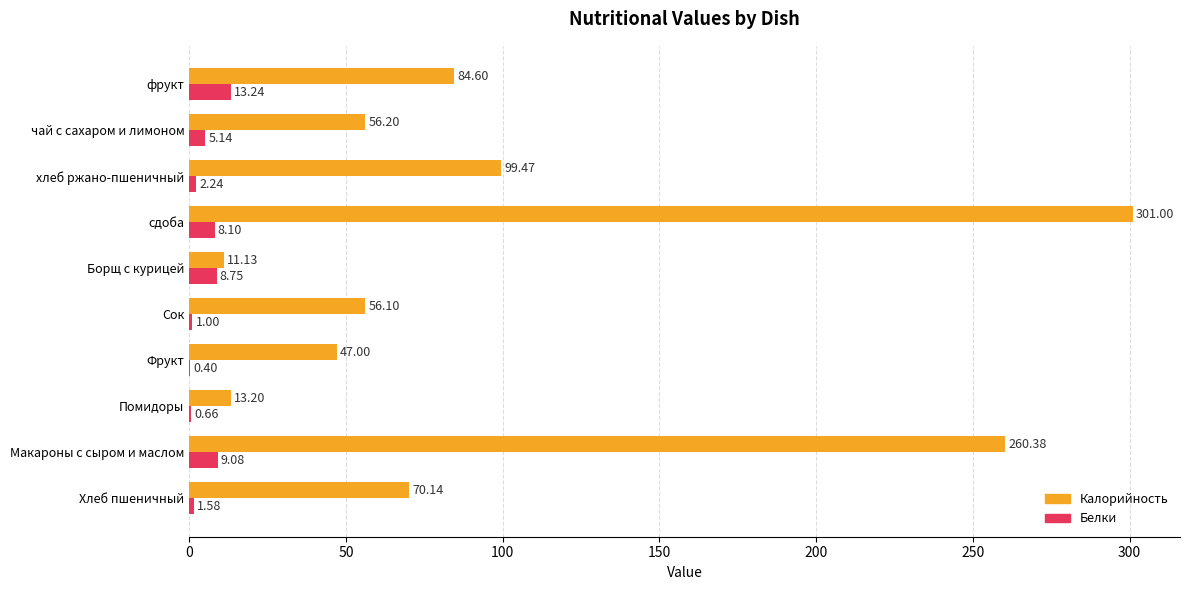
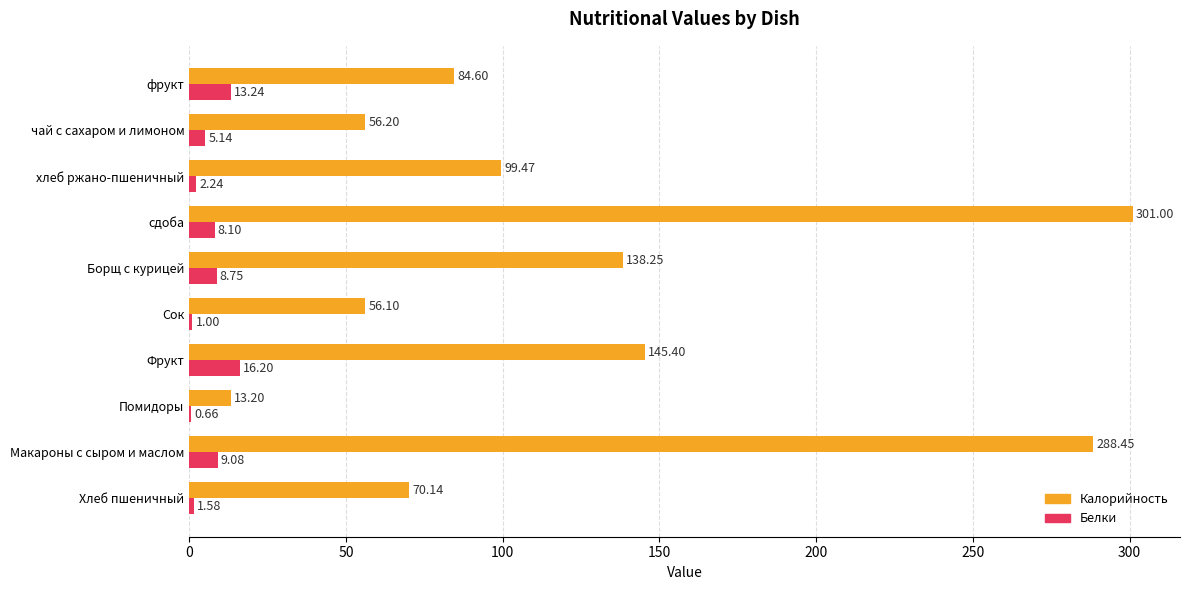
  {
    "Калорийность": {
      "фрукт": 84.60,
      "чай с сахаром и лимоном": 56.20,
      "хлеб ржано-пшеничный": 99.47,
      "сдоба": 301.00,
-     "Борщ с курицей": 11.13,
+     "Борщ с курицей": 138.25,
      "Сок": 56.10,
-     "Фрукт": 47.00,
+     "Фрукт": 145.40,
      "Помидоры": 13.20,
-     "Макароны с сыром и маслом": 260.38,
+     "Макароны с сыром и маслом": 288.45,
      "Хлеб пшеничный": 70.14
    },
    "Белки": {
      "фрукт": 13.24,
      "чай с сахаром и лимоном": 5.14,
      "хлеб ржано-пшеничный": 2.24,
      "сдоба": 8.10,
      "Борщ с курицей": 8.75,
      "Сок": 1.00,
-     "Фрукт": 0.40,
+     "Фрукт": 16.20,
      "Помидоры": 0.66,
      "Макароны с сыром и маслом": 9.08,
      "Хлеб пшеничный": 1.58
    }
  }
